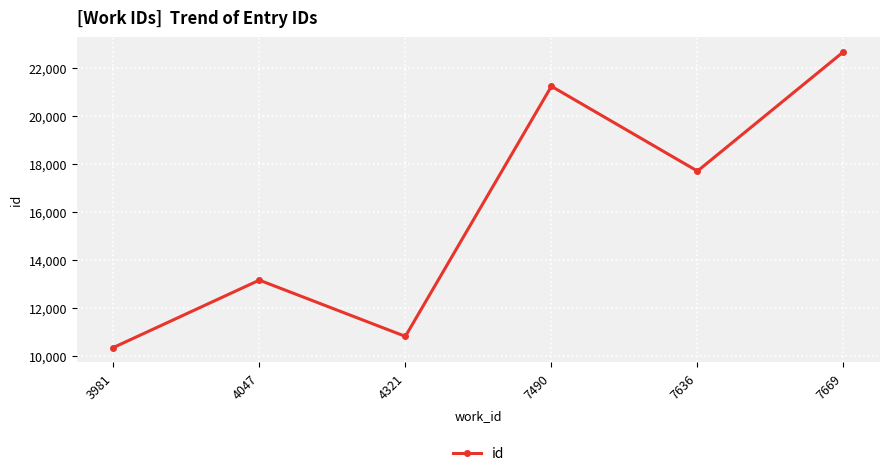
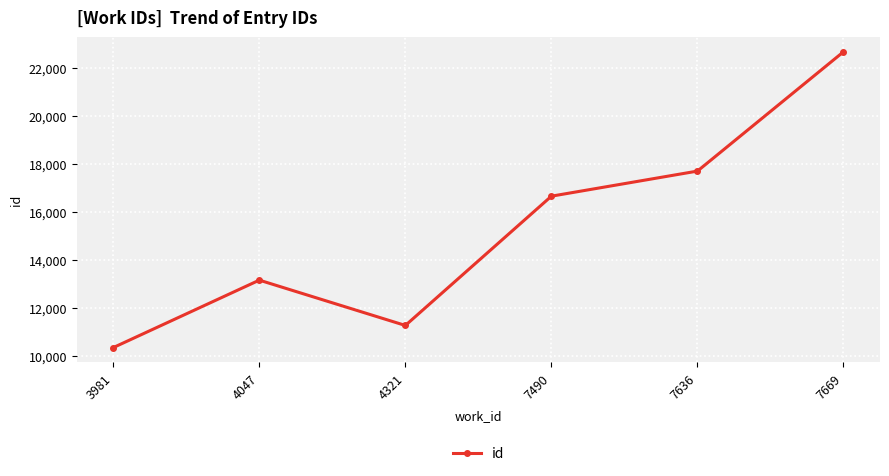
  {
    "3981": "10,300",
    "4047": "13,200",
-   "4321": "10,800",
-   "7490": "21,200",
+   "4321": "11,300",
+   "7490": "16,700",
    "7636": "17,700",
    "7669": "22,700"
  }
